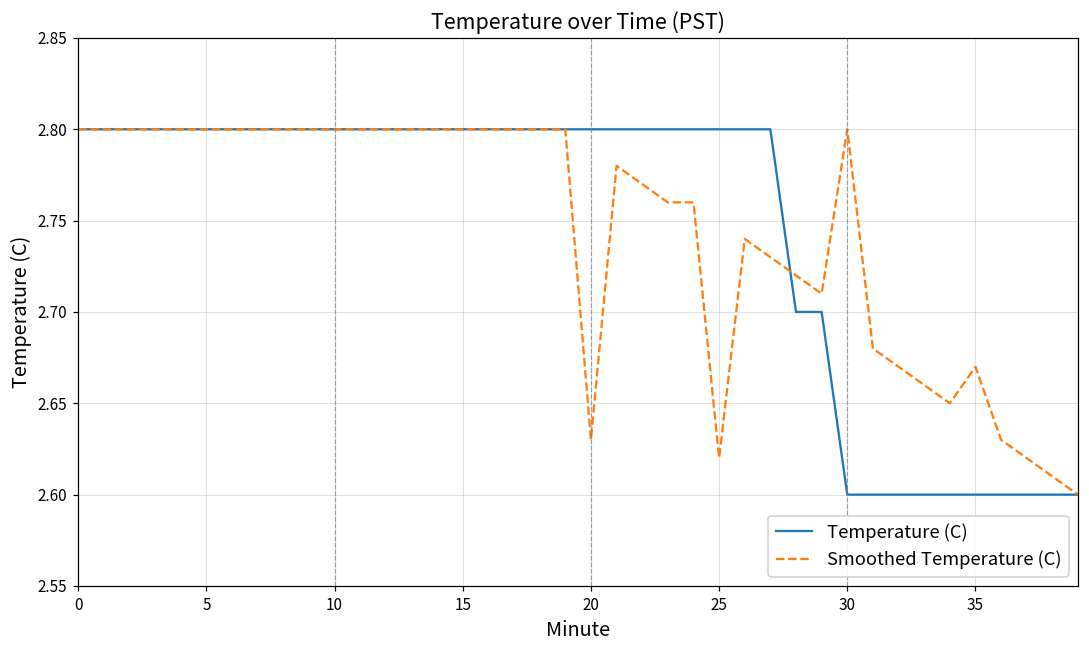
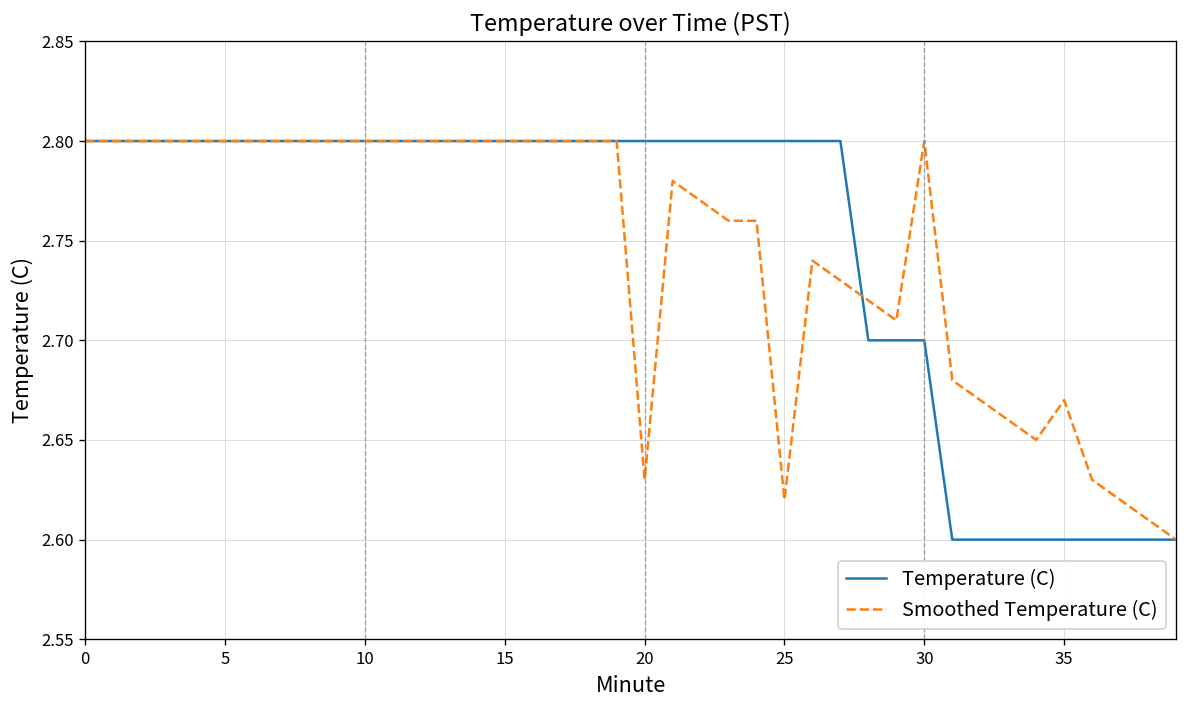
  {
    "Temperature (C)": {
      "20": 2.8,
      "25": 2.8,
-     "30": 2.6,
+     "30": 2.7,
      "35": 2.6
    },
    "Smoothed Temperature (C)": {
      "20": 2.630,
      "25": 2.620,
      "30": 2.8,
      "35": 2.670
    }
  }
